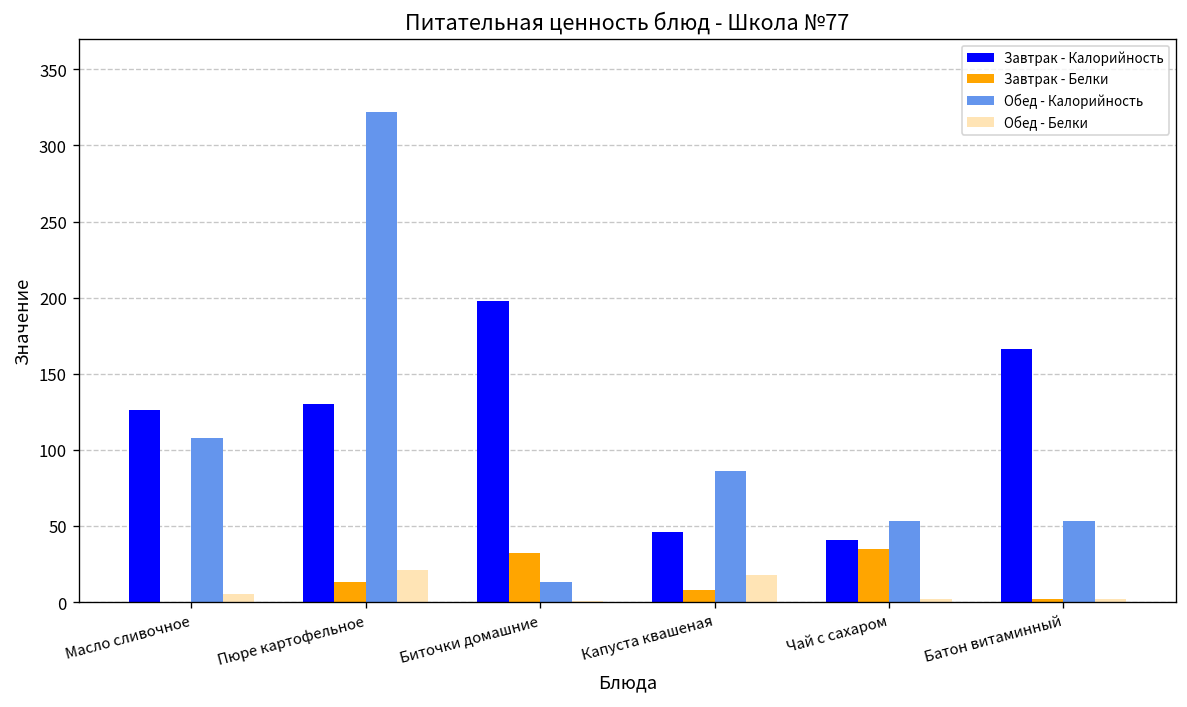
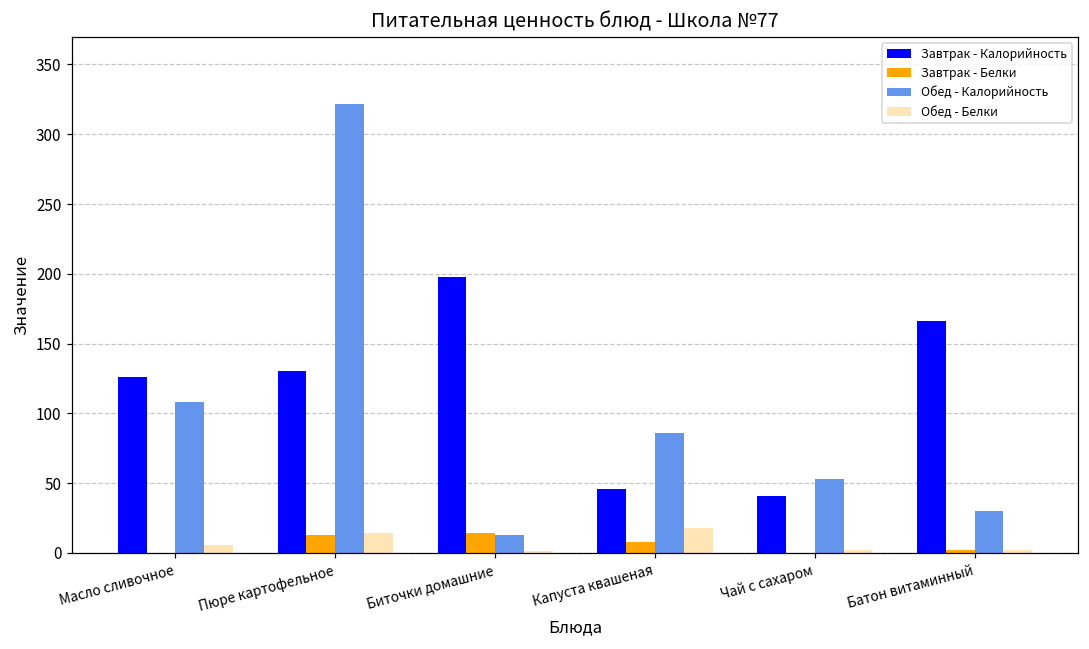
  {
    "Завтрак - Калорийность": {
      "Масло сливочное": 126,
      "Пюре картофельное": 130,
      "Биточки домашние": 198,
      "Капуста квашеная": 46,
      "Чай с сахаром": 41,
      "Батон витаминный": 166
    },
    "Завтрак - Белки": {
      "Пюре картофельное": 13,
-     "Биточки домашние": 32,
+     "Биточки домашние": 14,
      "Капуста квашеная": 8,
-     "Чай с сахаром": 35,
+     "Чай с сахаром": 0,
      "Батон витаминный": 2
    },
    "Обед - Калорийность": {
      "Масло сливочное": 108,
      "Пюре картофельное": 322,
      "Биточки домашние": 13,
      "Капуста квашеная": 86,
      "Чай с сахаром": 53,
-     "Батон витаминный": 53
+     "Батон витаминный": 30
    },
    "Обед - Белки": {
      "Масло сливочное": 6,
-     "Пюре картофельное": 21,
+     "Пюре картофельное": 14,
      "Капуста квашеная": 18,
      "Батон витаминный": 2
    }
  }
